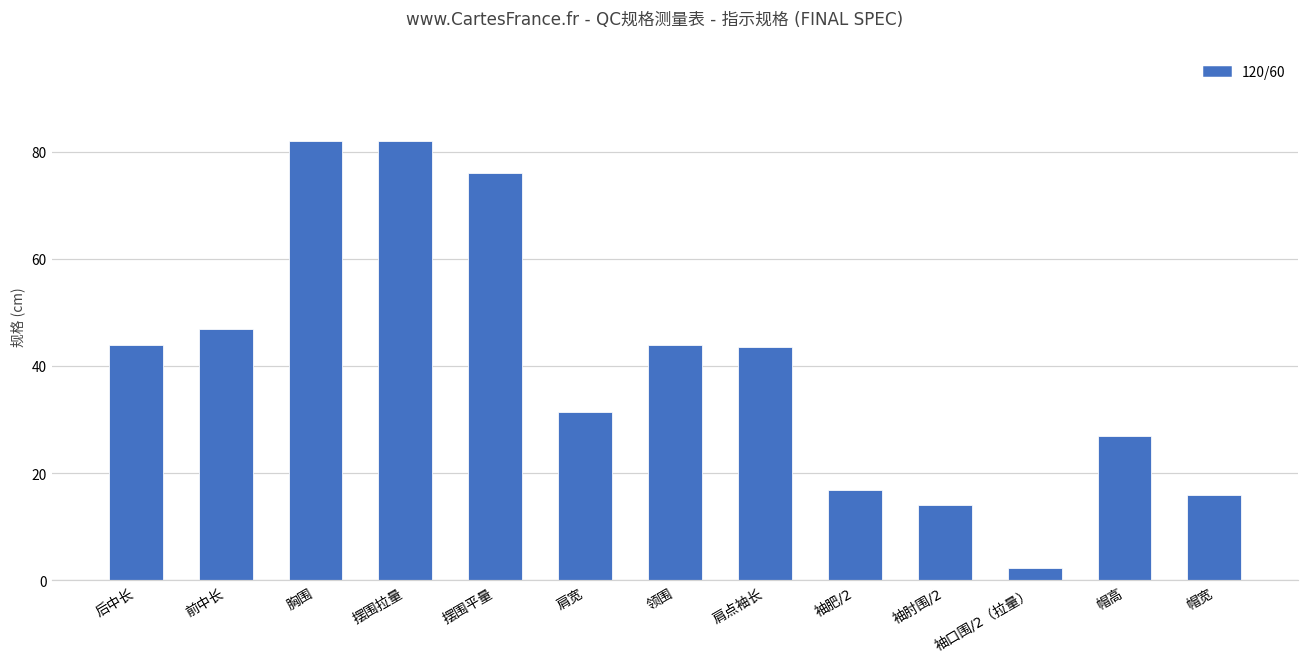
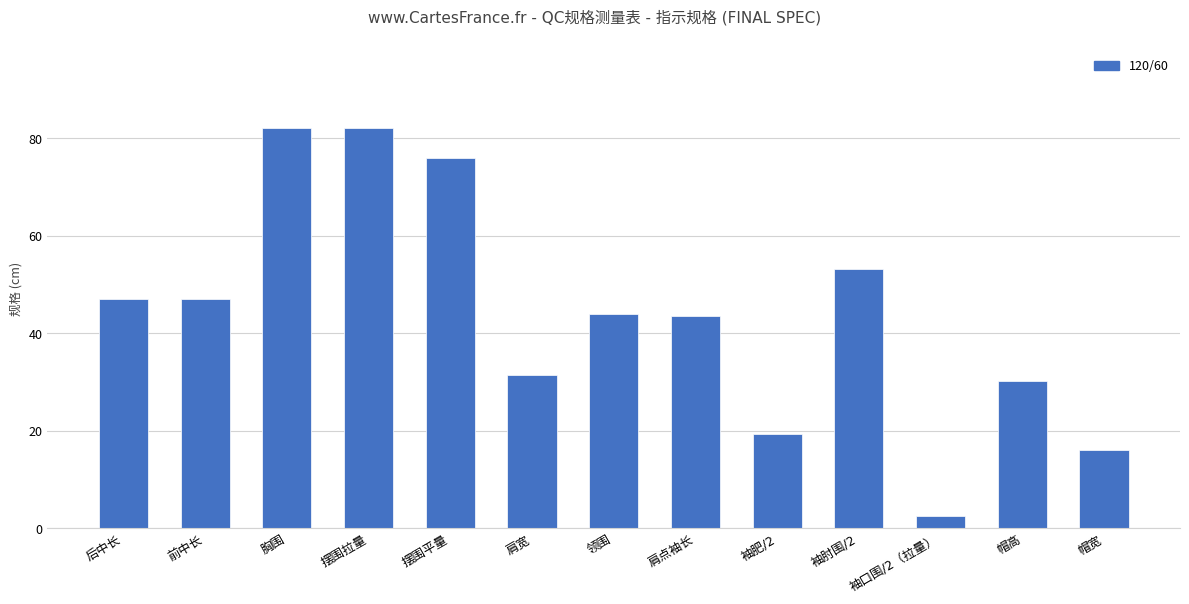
  {
-   "后中长": 44,
+   "后中长": 47,
    "前中长": 47,
    "胸围": 82,
    "摆围拉量": 82,
    "摆围平量": 76,
    "肩宽": 32,
    "领围": 44,
    "肩点袖长": 44,
-   "袖肥/2": 17,
-   "袖肘围/2": 14,
+   "袖肥/2": 19,
+   "袖肘围/2": 53,
    "袖口围/2（拉量）": 2,
-   "帽高": 27,
+   "帽高": 30,
    "帽宽": 16
  }
